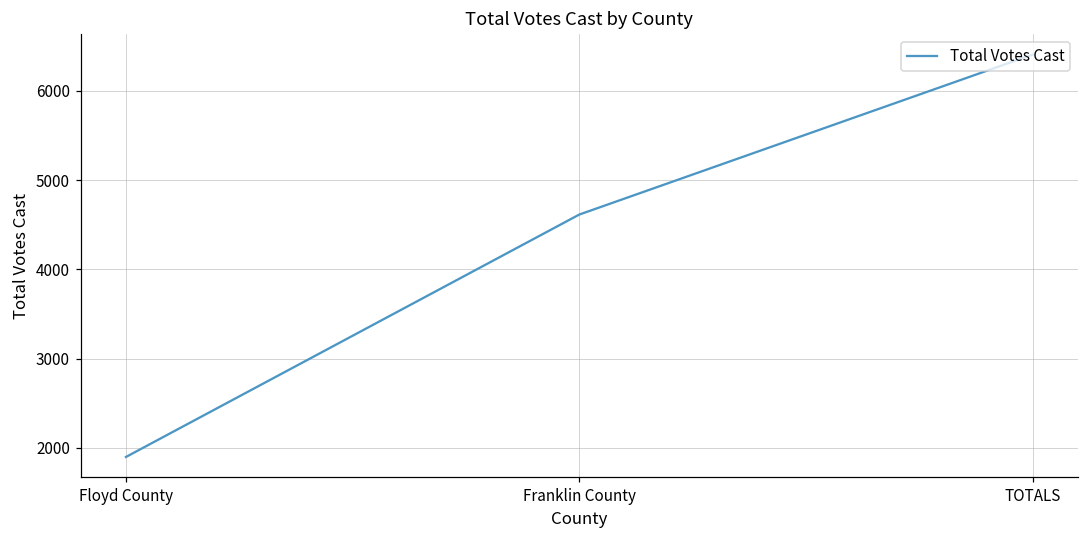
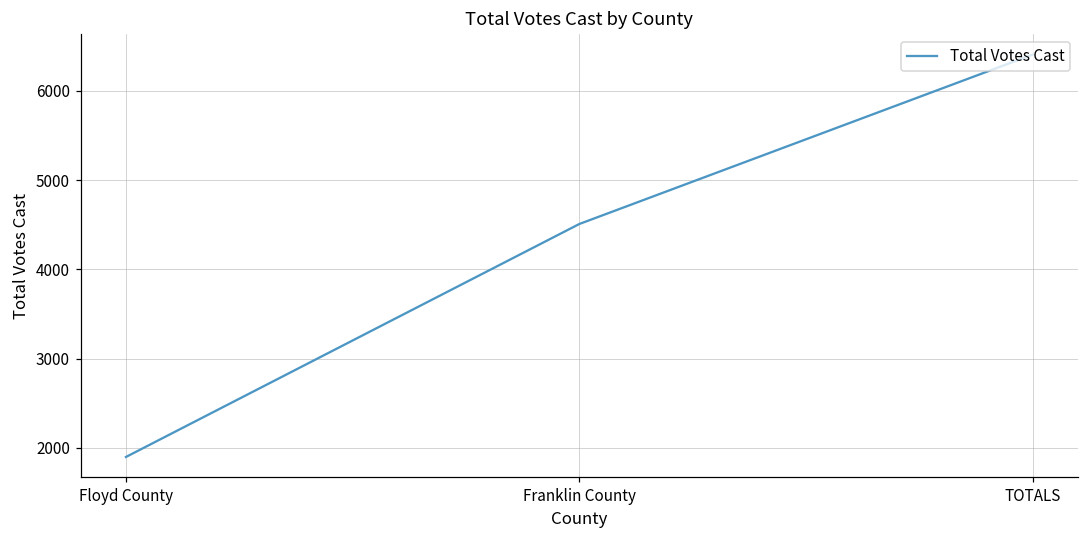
  {
    "Floyd County": 1900,
-   "Franklin County": 4600
+   "Franklin County": 4500
  }
